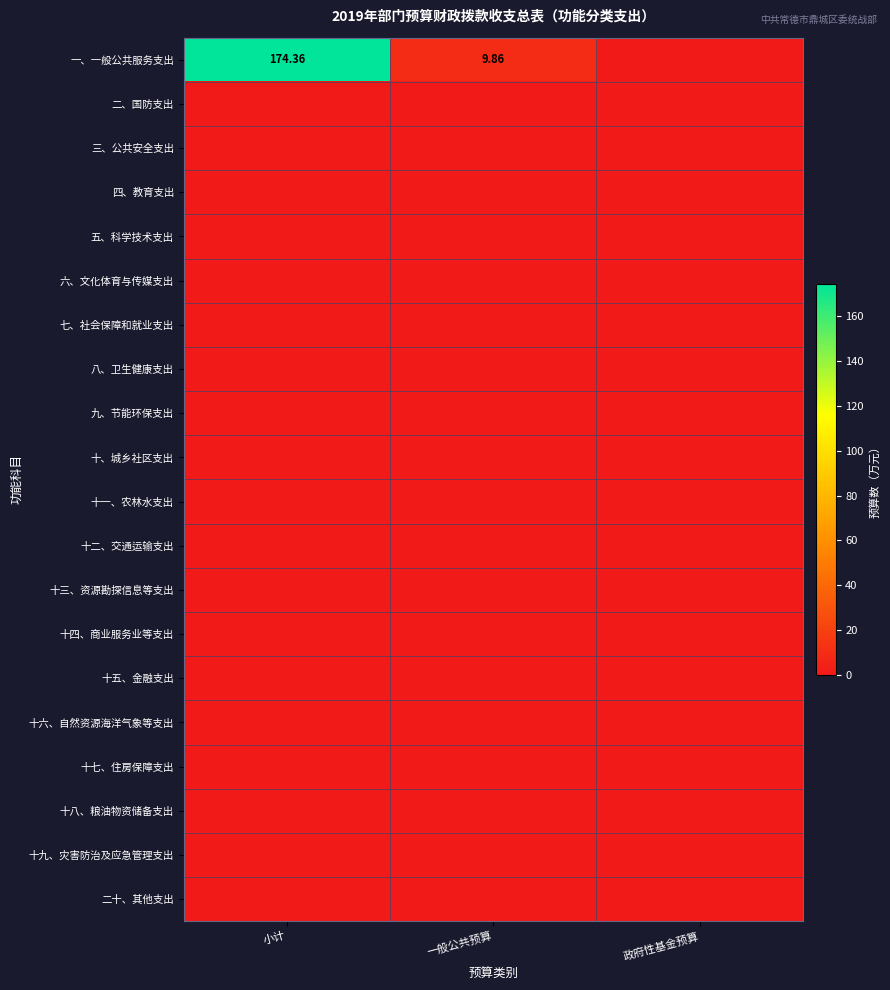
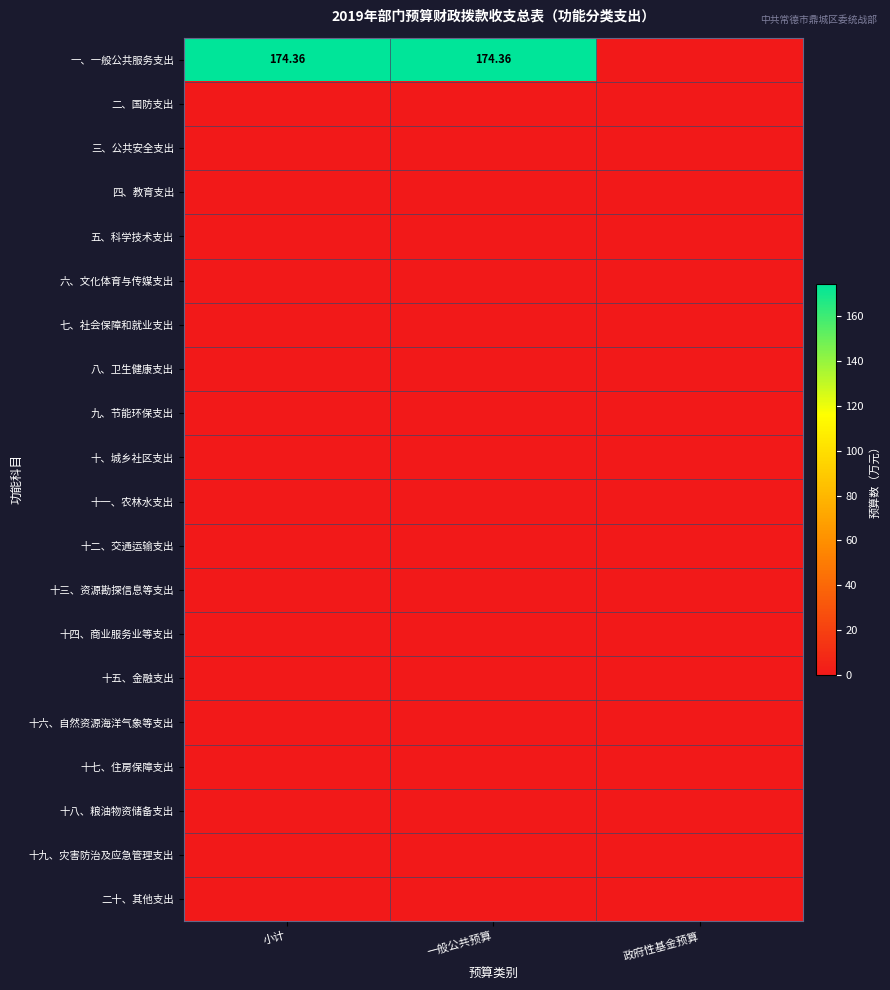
  {
    "一、一般公共服务支出": {
      "小计": 174.36,
-     "一般公共预算": 9.86
+     "一般公共预算": 174.36
    }
  }
